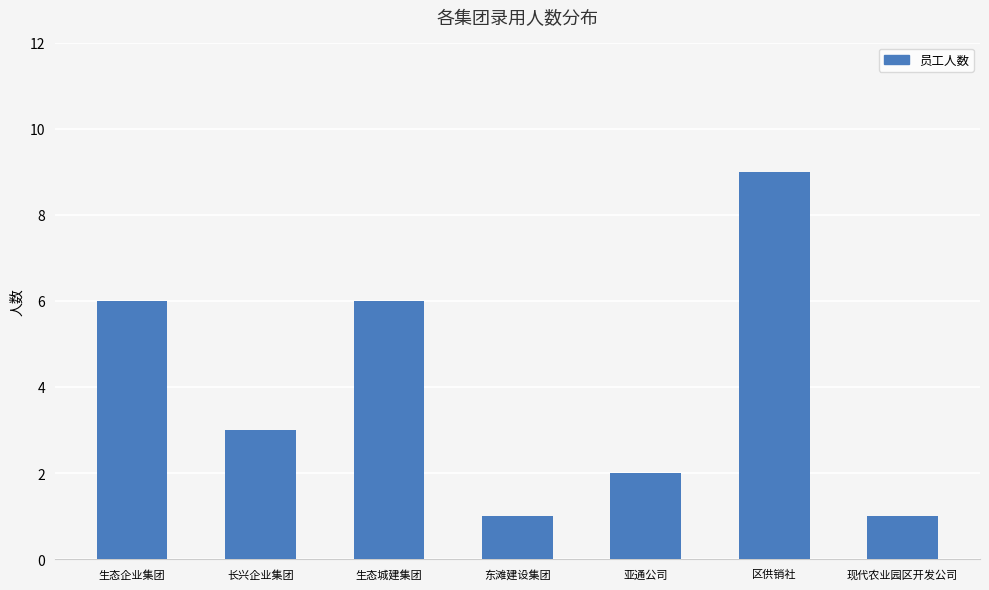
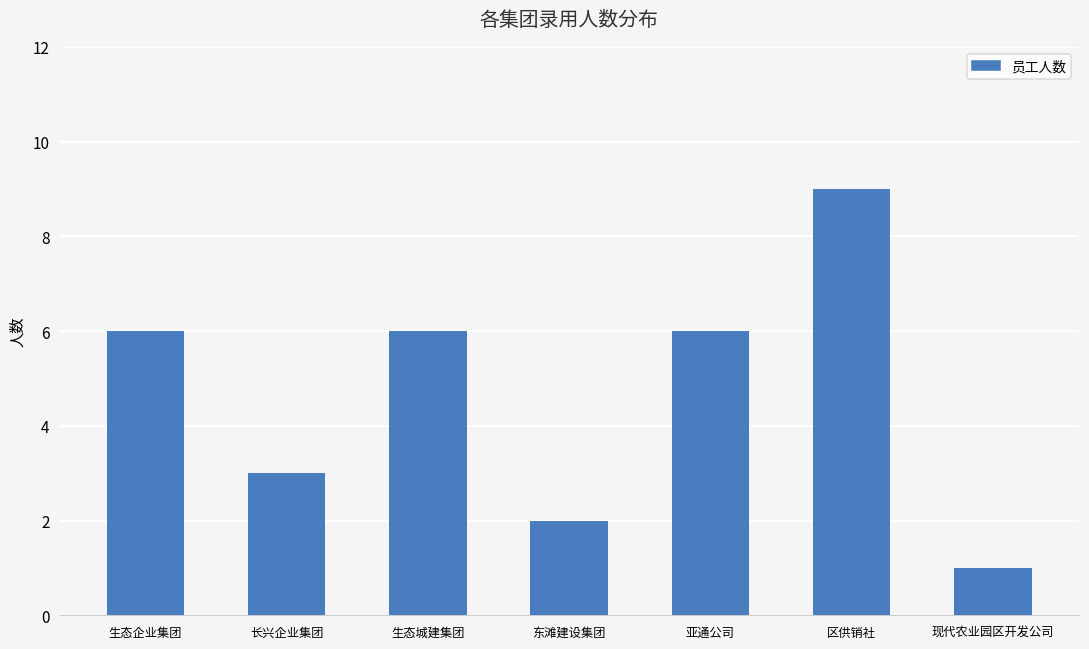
  {
    "生态企业集团": 6,
    "长兴企业集团": 3,
    "生态城建集团": 6,
-   "东滩建设集团": 1,
-   "亚通公司": 2,
+   "东滩建设集团": 2,
+   "亚通公司": 6,
    "区供销社": 9,
    "现代农业园区开发公司": 1
  }
